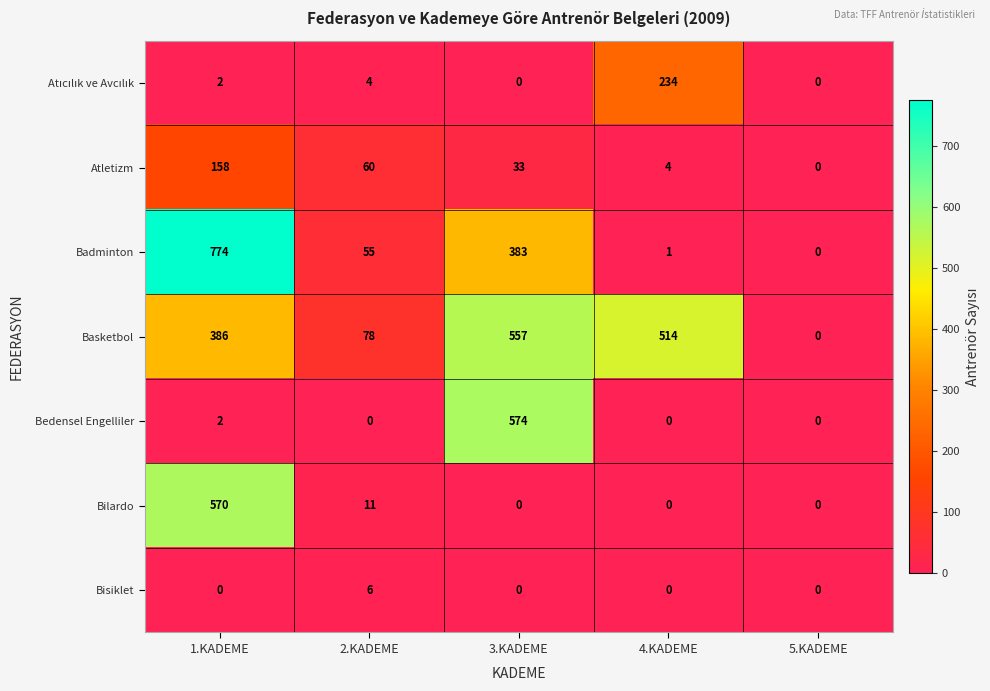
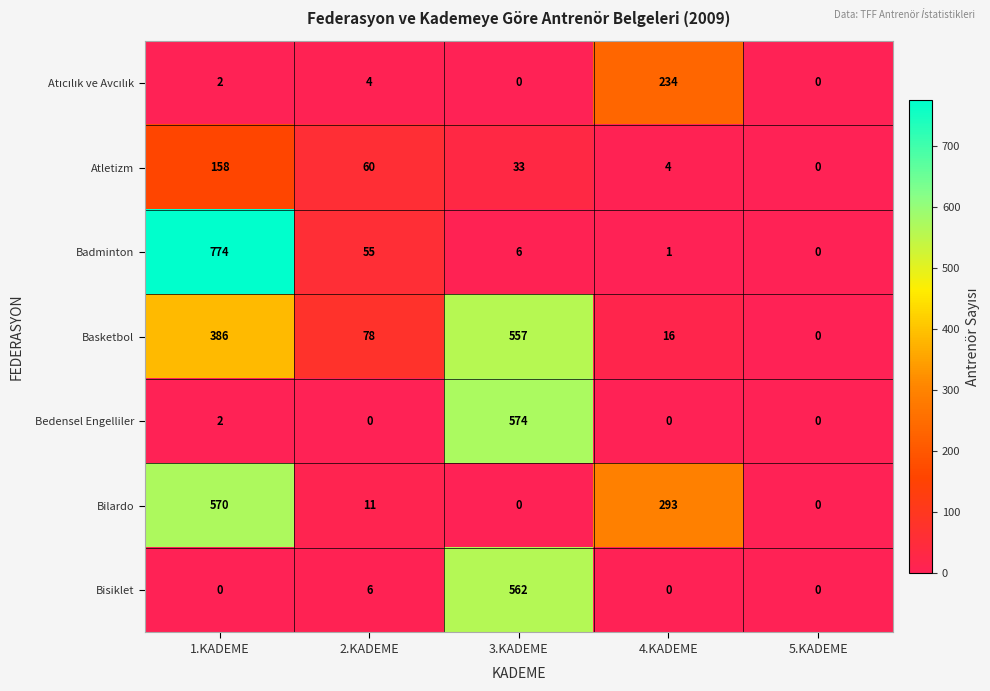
  {
    "Atıcılık ve Avcılık": {
      "1.KADEME": 2,
      "2.KADEME": 4,
      "3.KADEME": 0,
      "4.KADEME": 234,
      "5.KADEME": 0
    },
    "Atletizm": {
      "1.KADEME": 158,
      "2.KADEME": 60,
      "3.KADEME": 33,
      "4.KADEME": 4,
      "5.KADEME": 0
    },
    "Badminton": {
      "1.KADEME": 774,
      "2.KADEME": 55,
-     "3.KADEME": 383,
+     "3.KADEME": 6,
      "4.KADEME": 1,
      "5.KADEME": 0
    },
    "Basketbol": {
      "1.KADEME": 386,
      "2.KADEME": 78,
      "3.KADEME": 557,
-     "4.KADEME": 514,
+     "4.KADEME": 16,
      "5.KADEME": 0
    },
    "Bedensel Engelliler": {
      "1.KADEME": 2,
      "2.KADEME": 0,
      "3.KADEME": 574,
      "4.KADEME": 0,
      "5.KADEME": 0
    },
    "Bilardo": {
      "1.KADEME": 570,
      "2.KADEME": 11,
      "3.KADEME": 0,
-     "4.KADEME": 0,
+     "4.KADEME": 293,
      "5.KADEME": 0
    },
    "Bisiklet": {
      "1.KADEME": 0,
      "2.KADEME": 6,
-     "3.KADEME": 0,
+     "3.KADEME": 562,
      "4.KADEME": 0,
      "5.KADEME": 0
    }
  }
